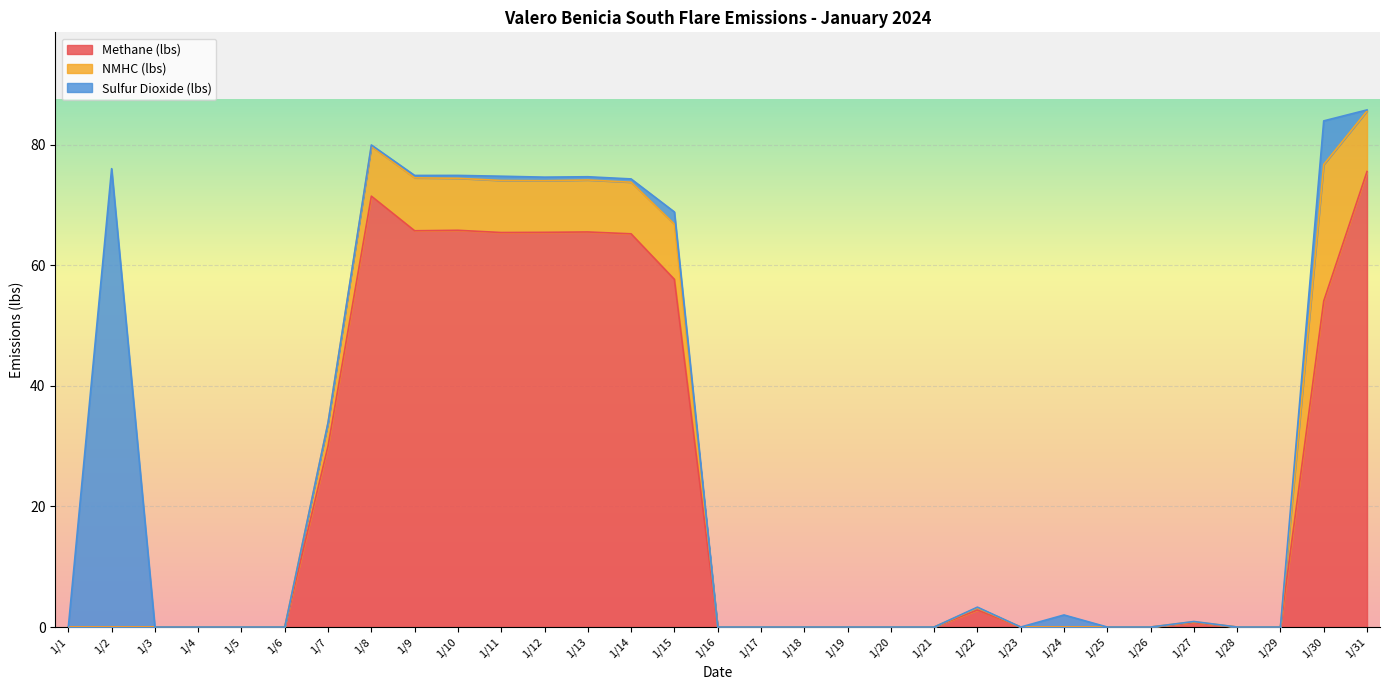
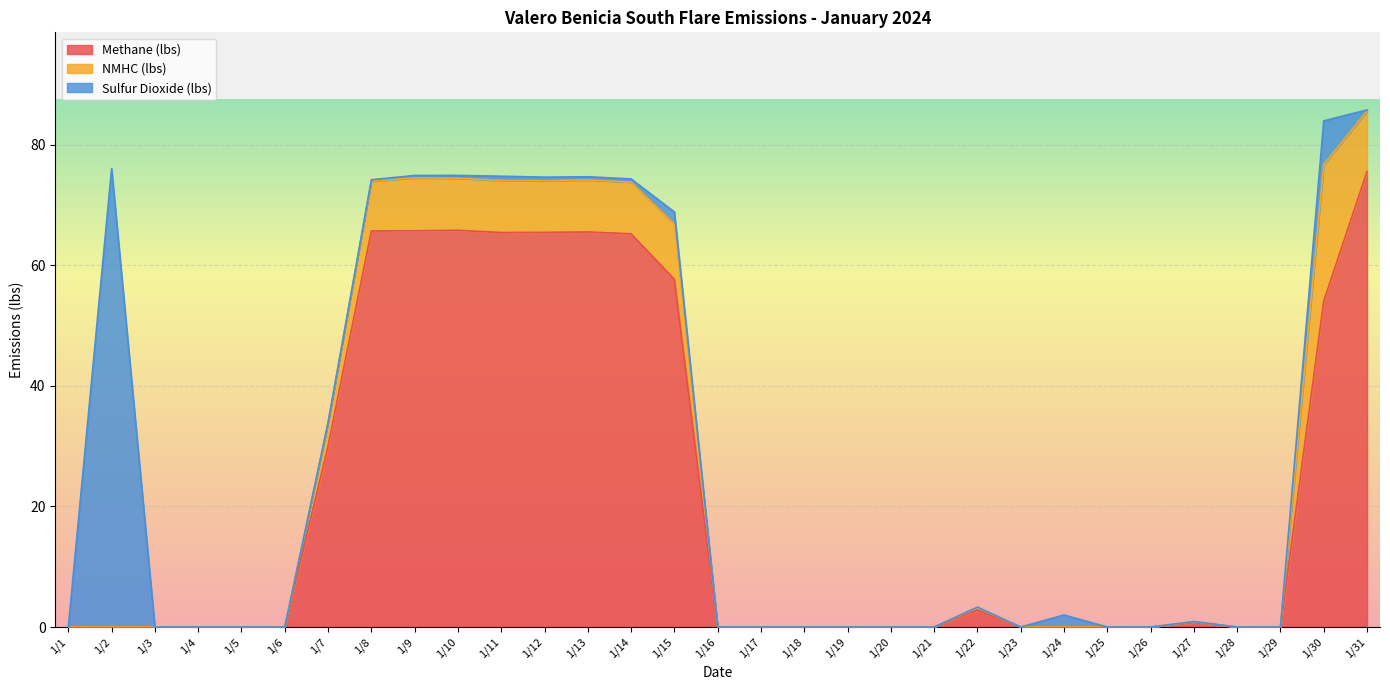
  {
    "Methane (lbs)": {
      "1/7": 30,
-     "1/8": 71,
+     "1/8": 66,
      "1/9": 66,
      "1/10": 66,
      "1/11": 65,
      "1/12": 65,
      "1/13": 66,
      "1/14": 65,
      "1/15": 58,
      "1/30": 54,
      "1/31": 76
    },
    "NMHC (lbs)": {
      "1/10": 9,
      "1/11": 9,
      "1/12": 9,
      "1/13": 9,
      "1/14": 9,
      "1/15": 9,
      "1/30": 23
    },
    "Sulfur Dioxide (lbs)": {
      "1/2": 76,
      "1/10": 0,
      "1/11": 1,
      "1/12": 1,
      "1/13": 1,
      "1/14": 1,
      "1/15": 2,
      "1/24": 2,
      "1/30": 7
    }
  }
